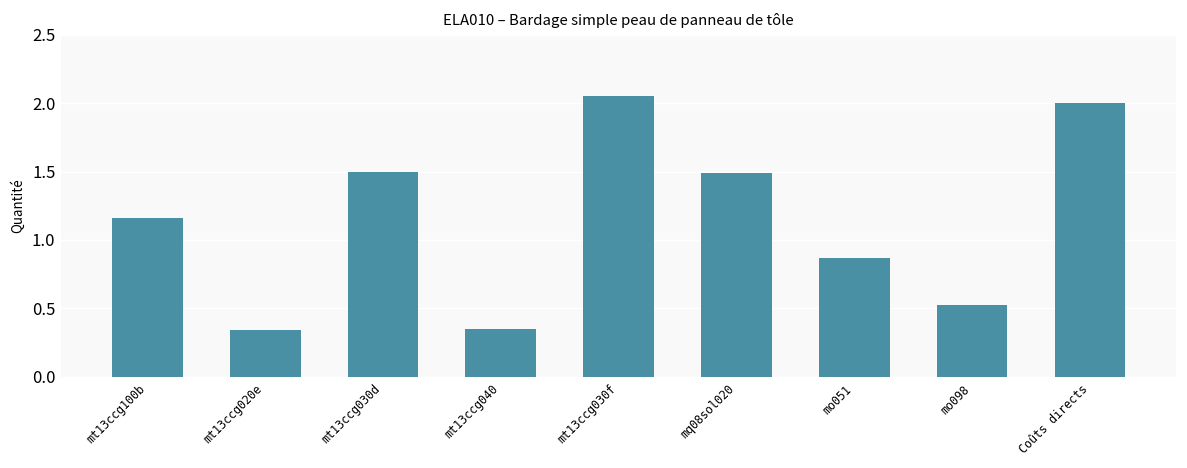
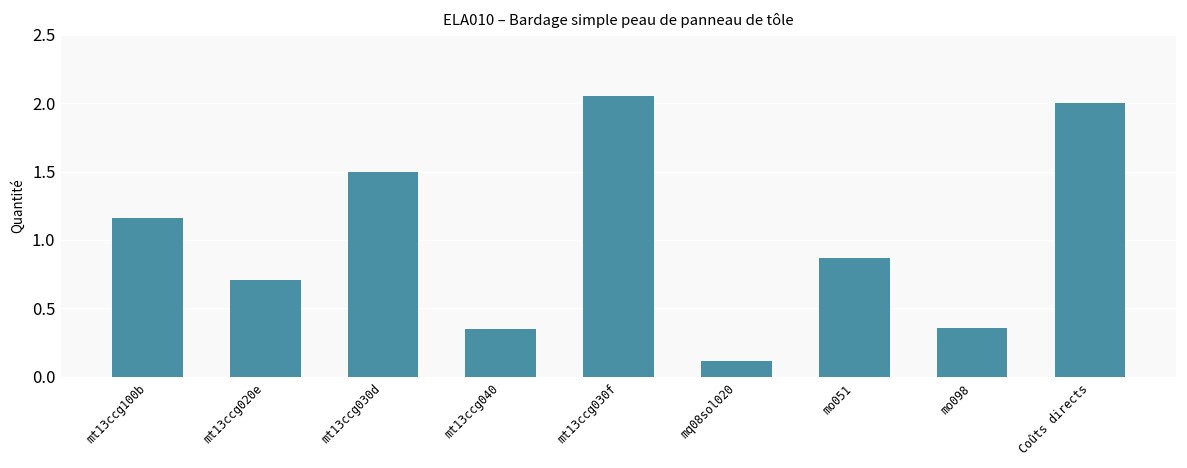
  {
    "mt13ccg100b": 1.16,
-   "mt13ccg020e": 0.34,
+   "mt13ccg020e": 0.71,
    "mt13ccg030d": 1.50,
    "mt13ccg040": 0.35,
    "mt13ccg030f": 2.05,
-   "mq08sol020": 1.49,
+   "mq08sol020": 0.12,
    "mo051": 0.87,
-   "mo098": 0.53,
+   "mo098": 0.36,
    "Coûts directs": 2.00
  }
